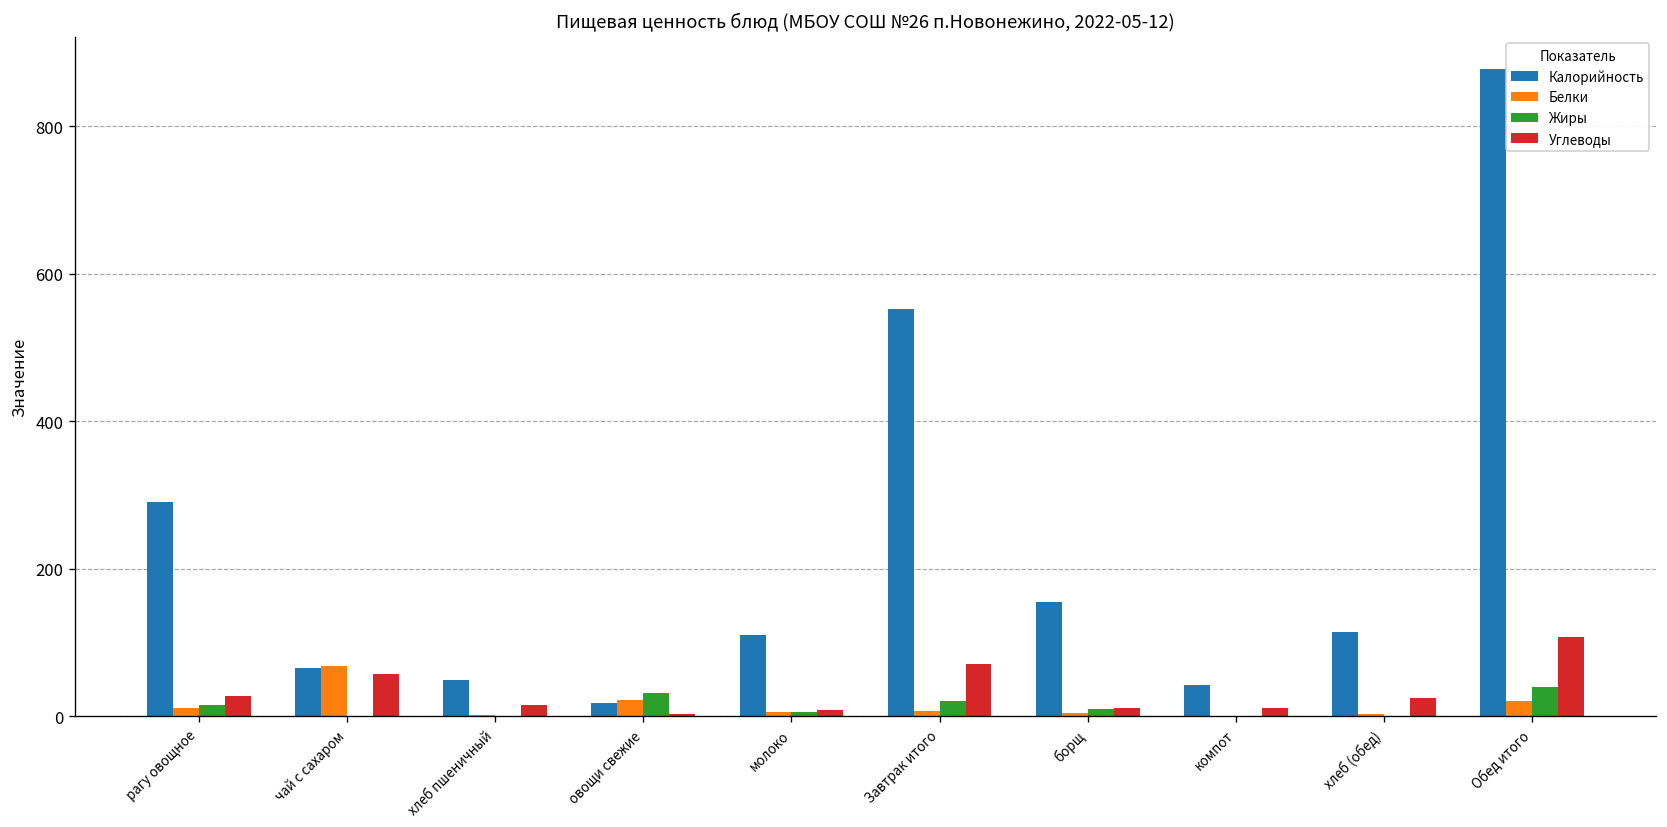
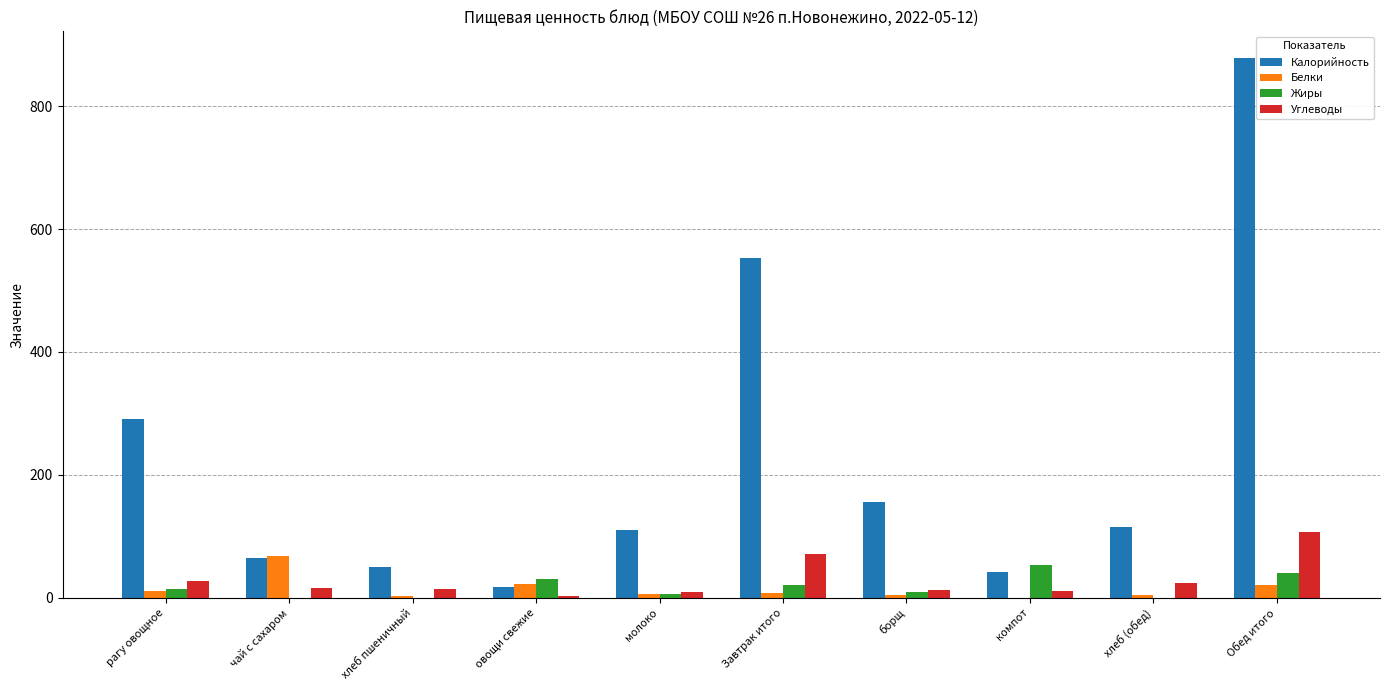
  {
    "Калорийность": {
      "рагу овощное": 290,
      "чай с сахаром": 60,
      "хлеб пшеничный": 50,
      "овощи свежие": 20,
      "молоко": 110,
      "Завтрак итого": 550,
      "борщ": 160,
      "компот": 40,
      "хлеб (обед)": 110,
      "Обед итого": 880
    },
    "Белки": {
      "рагу овощное": 10,
      "чай с сахаром": 70,
      "овощи свежие": 20,
      "молоко": 10,
      "Завтрак итого": 10,
      "борщ": 10,
      "Обед итого": 20
    },
    "Жиры": {
      "рагу овощное": 10,
      "овощи свежие": 30,
      "молоко": 10,
      "Завтрак итого": 20,
      "борщ": 10,
-     "компот": 0,
+     "компот": 50,
      "Обед итого": 40
    },
    "Углеводы": {
      "рагу овощное": 30,
-     "чай с сахаром": 60,
+     "чай с сахаром": 20,
      "хлеб пшеничный": 10,
      "молоко": 10,
      "Завтрак итого": 70,
      "борщ": 10,
      "компот": 10,
      "хлеб (обед)": 20,
      "Обед итого": 110
    }
  }
